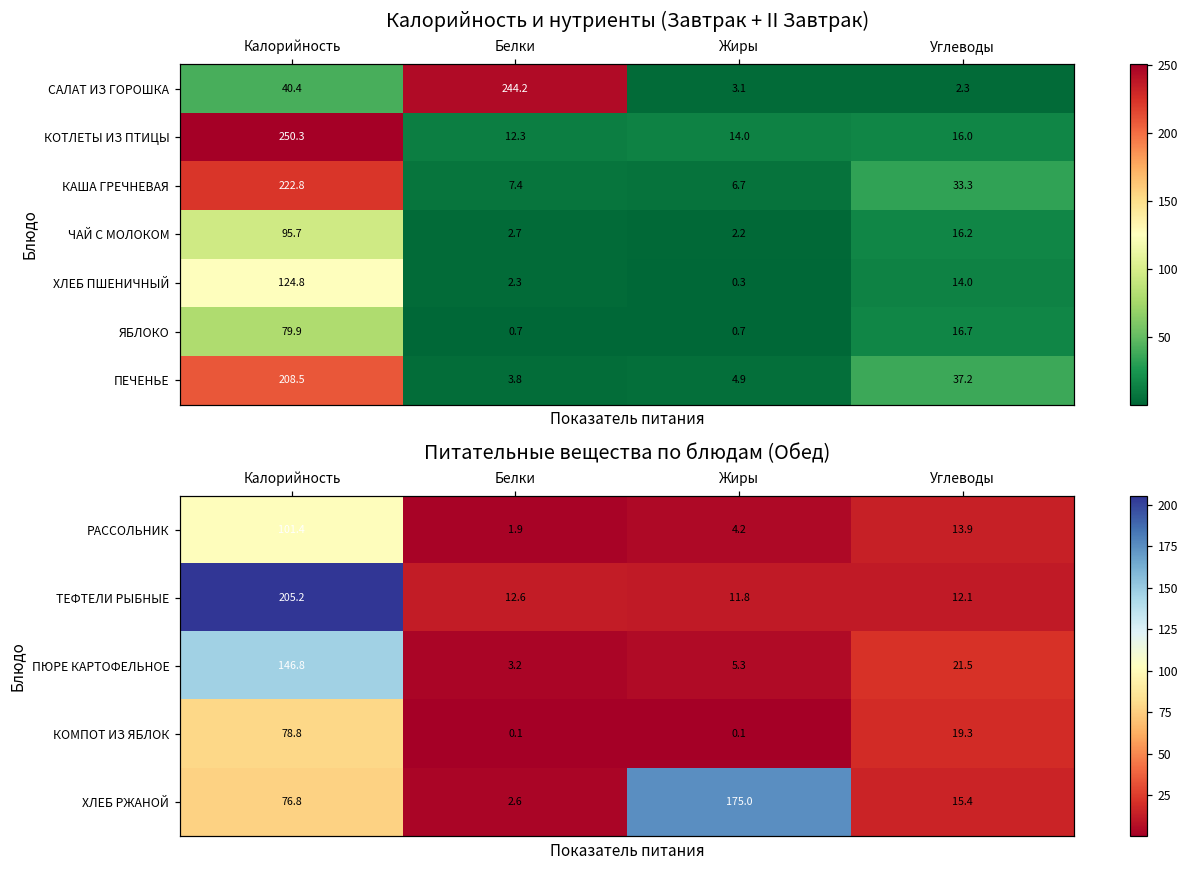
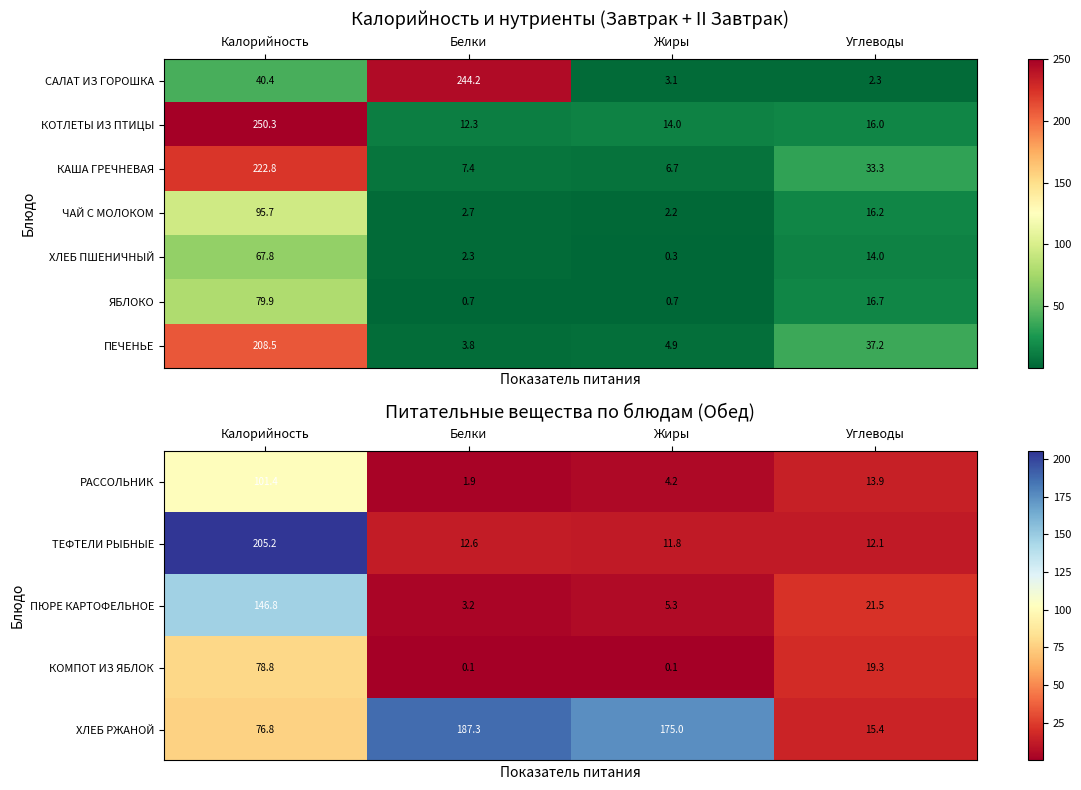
  {
    "Калорийность и нутриенты (Завтрак + II Завтрак)": {
      "САЛАТ ИЗ ГОРОШКА": {
        "Калорийность": 40.4,
        "Белки": 244.2,
        "Жиры": 3.1,
        "Углеводы": 2.3
      },
      "КОТЛЕТЫ ИЗ ПТИЦЫ": {
        "Калорийность": 250.3,
        "Белки": 12.3,
        "Жиры": 14.0,
        "Углеводы": 16.0
      },
      "КАША ГРЕЧНЕВАЯ": {
        "Калорийность": 222.8,
        "Белки": 7.4,
        "Жиры": 6.7,
        "Углеводы": 33.3
      },
      "ЧАЙ С МОЛОКОМ": {
        "Калорийность": 95.7,
        "Белки": 2.7,
        "Жиры": 2.2,
        "Углеводы": 16.2
      },
      "ХЛЕБ ПШЕНИЧНЫЙ": {
-       "Калорийность": 124.8,
+       "Калорийность": 67.8,
        "Белки": 2.3,
        "Жиры": 0.3,
        "Углеводы": 14.0
      },
      "ЯБЛОКО": {
        "Калорийность": 79.9,
        "Белки": 0.7,
        "Жиры": 0.7,
        "Углеводы": 16.7
      },
      "ПЕЧЕНЬЕ": {
        "Калорийность": 208.5,
        "Белки": 3.8,
        "Жиры": 4.9,
        "Углеводы": 37.2
      }
    },
    "Питательные вещества по блюдам (Обед)": {
      "РАССОЛЬНИК": {
        "Калорийность": 101.4,
        "Белки": 1.9,
        "Жиры": 4.2,
        "Углеводы": 13.9
      },
      "ТЕФТЕЛИ РЫБНЫЕ": {
        "Калорийность": 205.2,
        "Белки": 12.6,
        "Жиры": 11.8,
        "Углеводы": 12.1
      },
      "ПЮРЕ КАРТОФЕЛЬНОЕ": {
        "Калорийность": 146.8,
        "Белки": 3.2,
        "Жиры": 5.3,
        "Углеводы": 21.5
      },
      "КОМПОТ ИЗ ЯБЛОК": {
        "Калорийность": 78.8,
        "Белки": 0.1,
        "Жиры": 0.1,
        "Углеводы": 19.3
      },
      "ХЛЕБ РЖАНОЙ": {
        "Калорийность": 76.8,
-       "Белки": 2.6,
+       "Белки": 187.3,
        "Жиры": 175.0,
        "Углеводы": 15.4
      }
    }
  }
